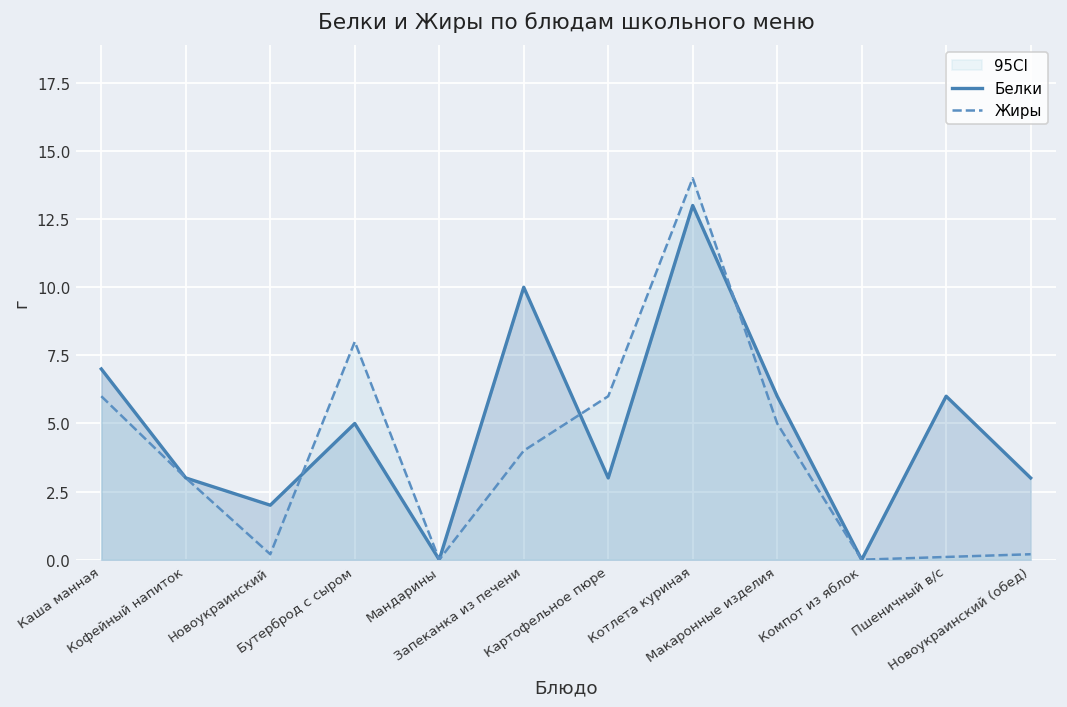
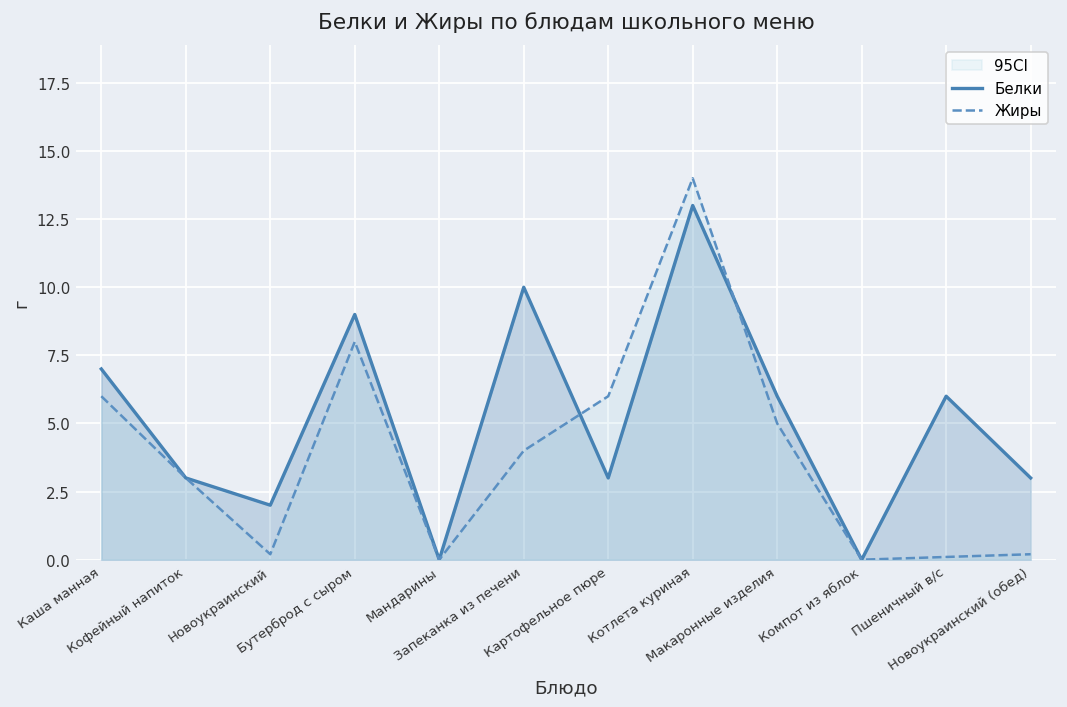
  {
    "Белки": {
      "Каша манная": 7,
      "Новоукраинский": 2,
-     "Бутерброд с сыром": 5,
+     "Бутерброд с сыром": 9,
      "Запеканка из печени": 10,
      "Картофельное пюре": 3,
      "Котлета куриная": 13,
      "Макаронные изделия": 6,
      "Пшеничный в/с": 6,
      "Новоукраинский (обед)": 3
    },
    "95CI": {
      "Каша манная": 6,
      "Новоукраинский": 0.2,
      "Бутерброд с сыром": 8,
      "Запеканка из печени": 4,
      "Картофельное пюре": 6,
      "Котлета куриная": 14,
      "Макаронные изделия": 5,
      "Пшеничный в/с": 0,
      "Новоукраинский (обед)": 0.2
    }
  }
